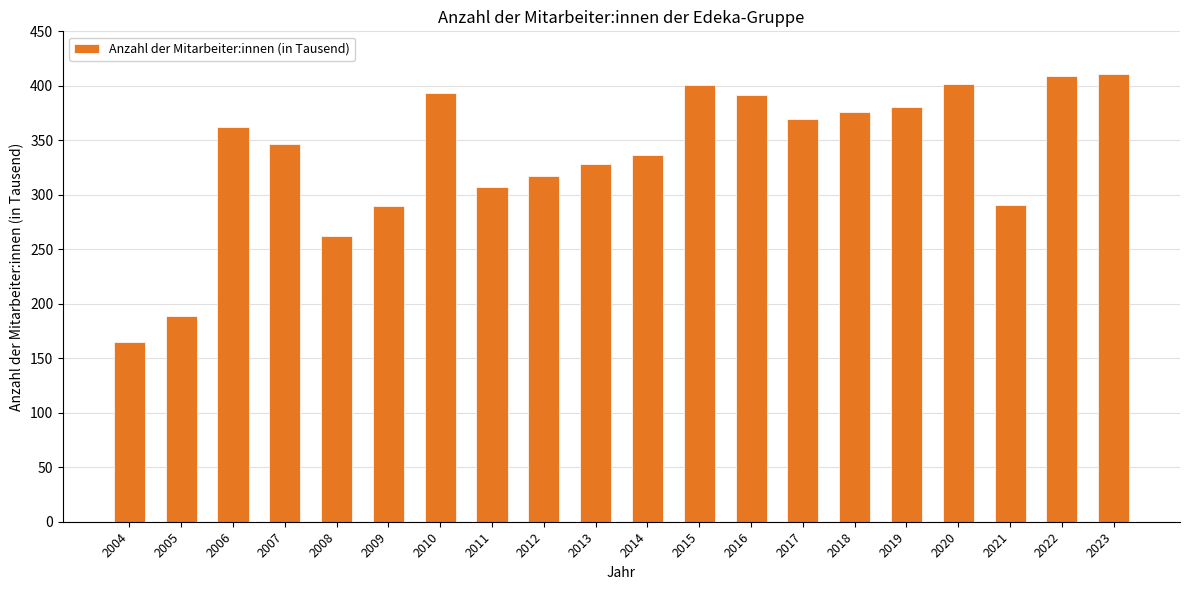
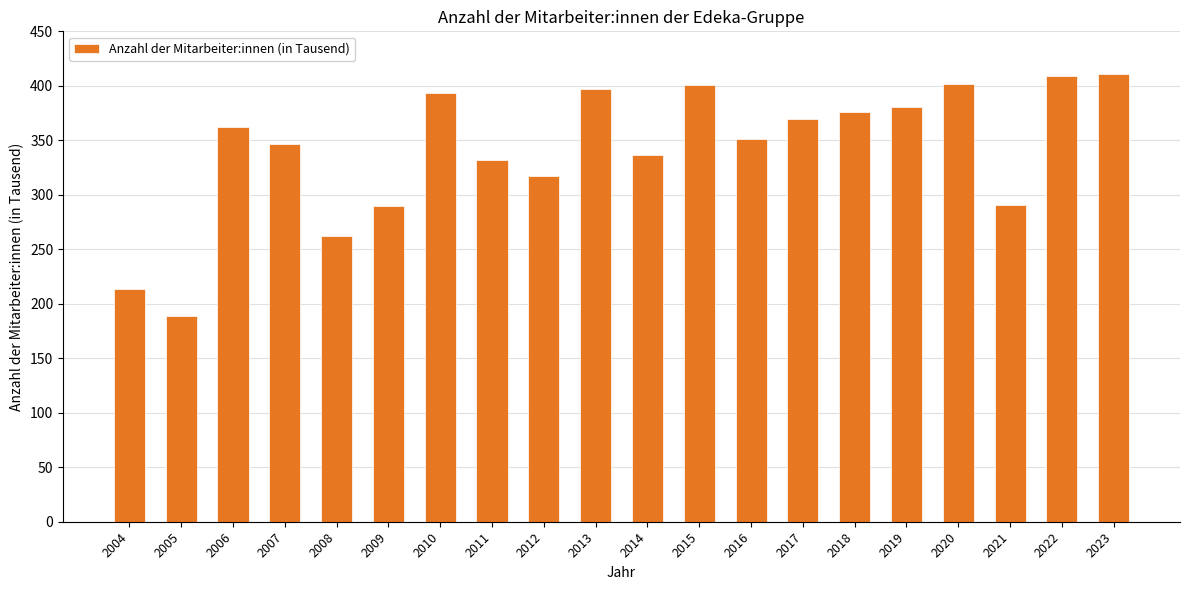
  {
-   "2004": 165,
+   "2004": 213,
    "2005": 189,
    "2006": 362,
    "2007": 347,
    "2008": 262,
    "2009": 290,
    "2010": 394,
-   "2011": 307,
+   "2011": 332,
    "2012": 318,
-   "2013": 328,
+   "2013": 397,
    "2014": 336,
    "2015": 401,
-   "2016": 392,
+   "2016": 352,
    "2017": 369,
    "2018": 376,
    "2019": 381,
    "2020": 402,
    "2021": 291,
    "2022": 409,
    "2023": 411
  }
